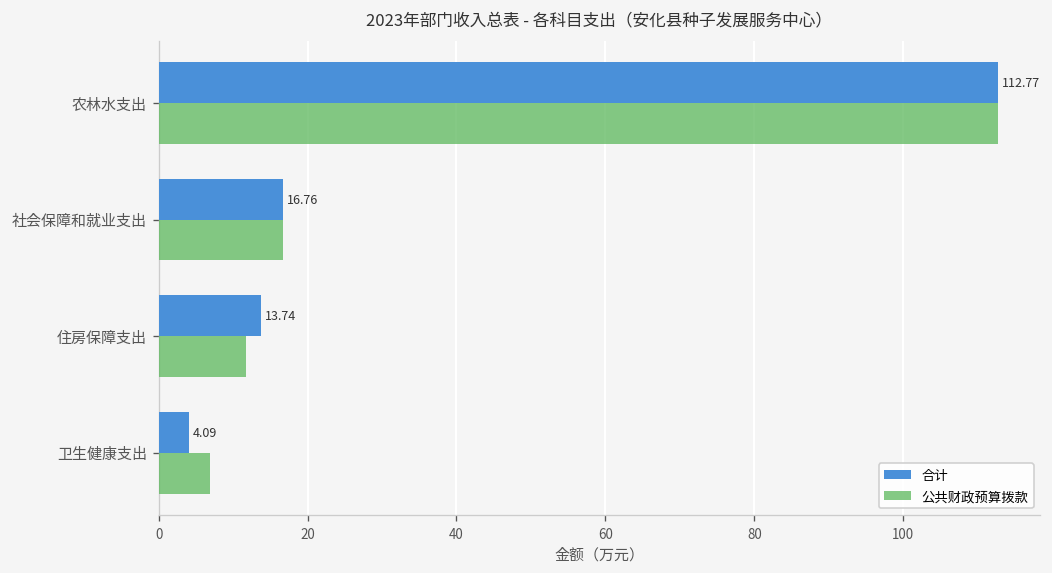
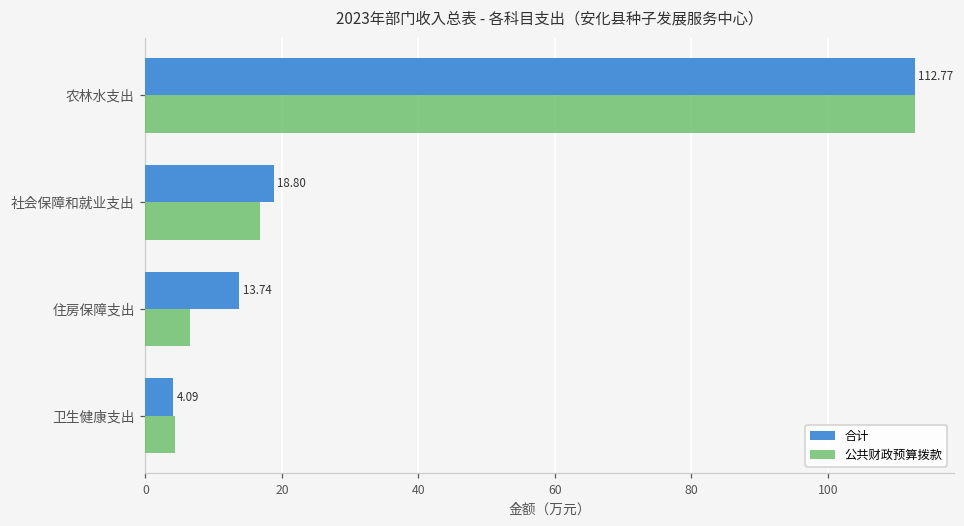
  {
    "合计": {
      "农林水支出": 112.77,
-     "社会保障和就业支出": 16.76,
+     "社会保障和就业支出": 18.80,
      "住房保障支出": 13.74,
      "卫生健康支出": 4.09
    },
    "公共财政预算拨款": {
-     "住房保障支出": 12,
-     "卫生健康支出": 7
+     "住房保障支出": 7,
+     "卫生健康支出": 4
    }
  }
